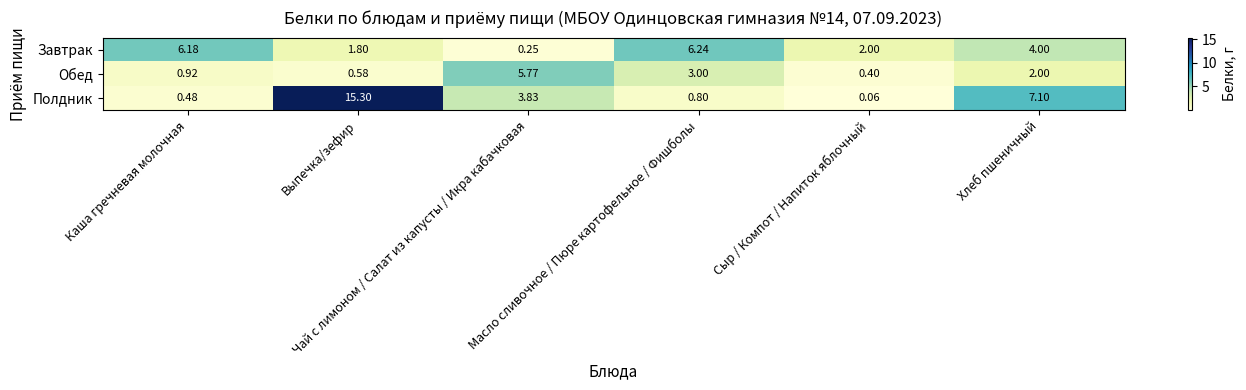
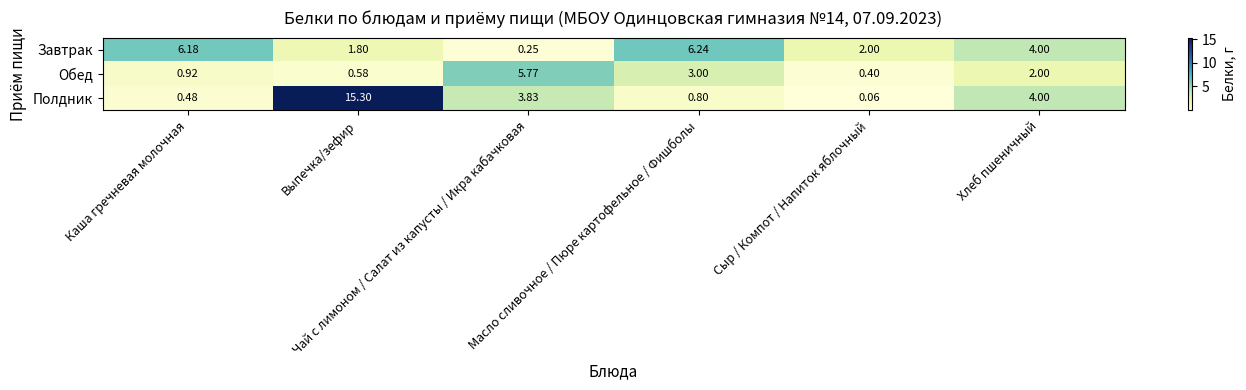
  {
    "Завтрак": {
      "Каша гречневая молочная": 6.18,
      "Выпечка/зефир": 1.80,
      "Чай с лимоном / Салат из капусты / Икра кабачковая": 0.25,
      "Масло сливочное / Пюре картофельное / Фишболы": 6.24,
      "Сыр / Компот / Напиток яблочный": 2.00,
      "Хлеб пшеничный": 4.00
    },
    "Обед": {
      "Каша гречневая молочная": 0.92,
      "Выпечка/зефир": 0.58,
      "Чай с лимоном / Салат из капусты / Икра кабачковая": 5.77,
      "Масло сливочное / Пюре картофельное / Фишболы": 3.00,
      "Сыр / Компот / Напиток яблочный": 0.40,
      "Хлеб пшеничный": 2.00
    },
    "Полдник": {
      "Каша гречневая молочная": 0.48,
      "Выпечка/зефир": 15.30,
      "Чай с лимоном / Салат из капусты / Икра кабачковая": 3.83,
      "Масло сливочное / Пюре картофельное / Фишболы": 0.80,
      "Сыр / Компот / Напиток яблочный": 0.06,
-     "Хлеб пшеничный": 7.10
+     "Хлеб пшеничный": 4.00
    }
  }
